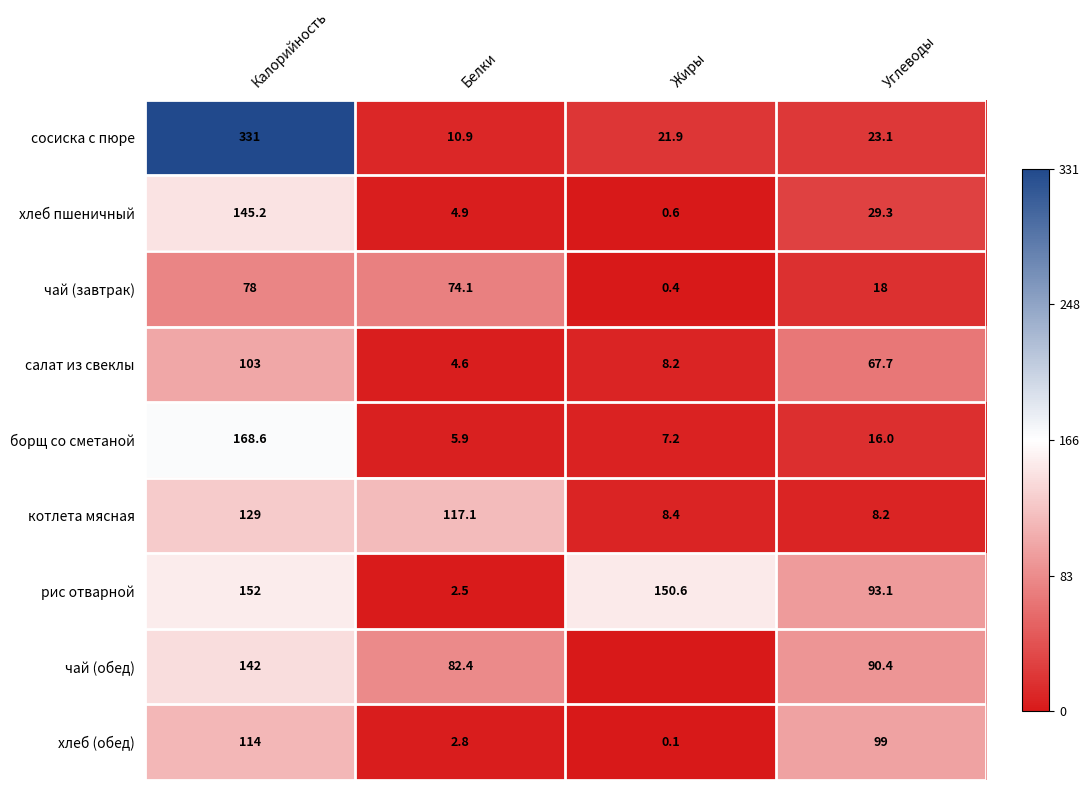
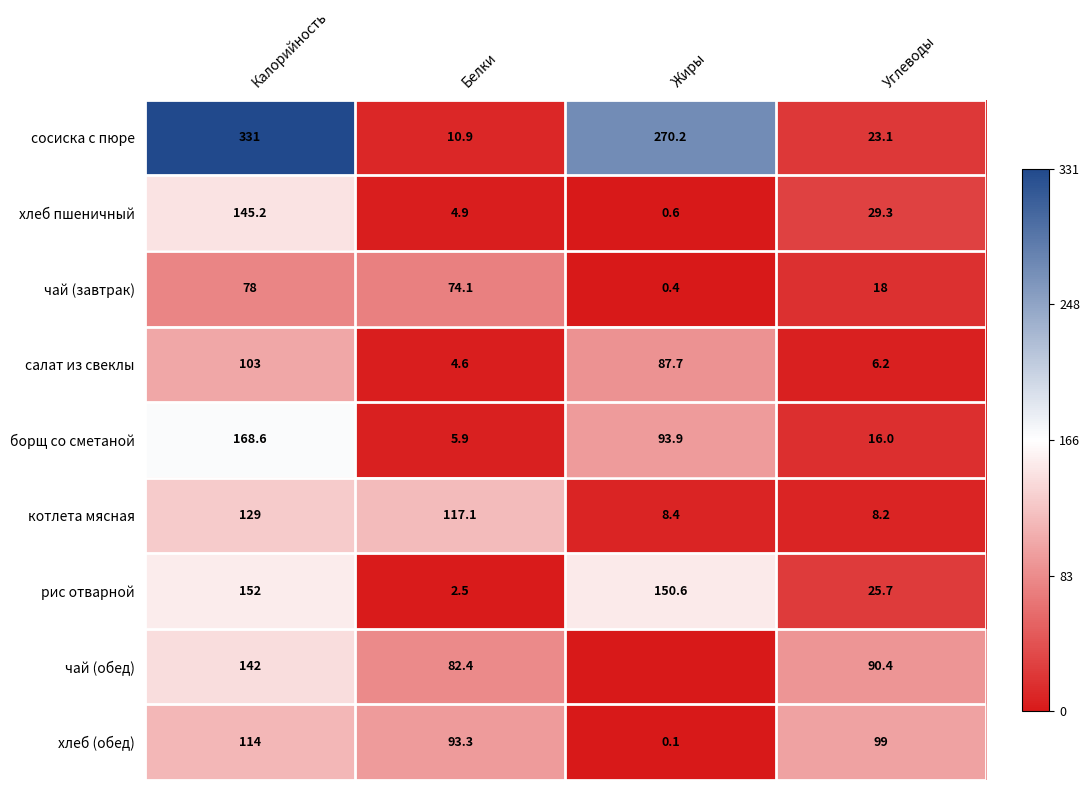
  {
    "сосиска с пюре": {
      "Калорийность": 331,
      "Белки": 10.9,
-     "Жиры": 21.9,
+     "Жиры": 270.2,
      "Углеводы": 23.1
    },
    "хлеб пшеничный": {
      "Калорийность": 145.2,
      "Белки": 4.9,
      "Жиры": 0.6,
      "Углеводы": 29.3
    },
    "чай (завтрак)": {
      "Калорийность": 78,
      "Белки": 74.1,
      "Жиры": 0.4,
      "Углеводы": 18
    },
    "салат из свеклы": {
      "Калорийность": 103,
      "Белки": 4.6,
-     "Жиры": 8.2,
-     "Углеводы": 67.7
+     "Жиры": 87.7,
+     "Углеводы": 6.2
    },
    "борщ со сметаной": {
      "Калорийность": 168.6,
      "Белки": 5.9,
-     "Жиры": 7.2,
+     "Жиры": 93.9,
      "Углеводы": 16.0
    },
    "котлета мясная": {
      "Калорийность": 129,
      "Белки": 117.1,
      "Жиры": 8.4,
      "Углеводы": 8.2
    },
    "рис отварной": {
      "Калорийность": 152,
      "Белки": 2.5,
      "Жиры": 150.6,
-     "Углеводы": 93.1
+     "Углеводы": 25.7
    },
    "чай (обед)": {
      "Калорийность": 142,
      "Белки": 82.4,
      "Углеводы": 90.4
    },
    "хлеб (обед)": {
      "Калорийность": 114,
-     "Белки": 2.8,
+     "Белки": 93.3,
      "Жиры": 0.1,
      "Углеводы": 99
    }
  }
